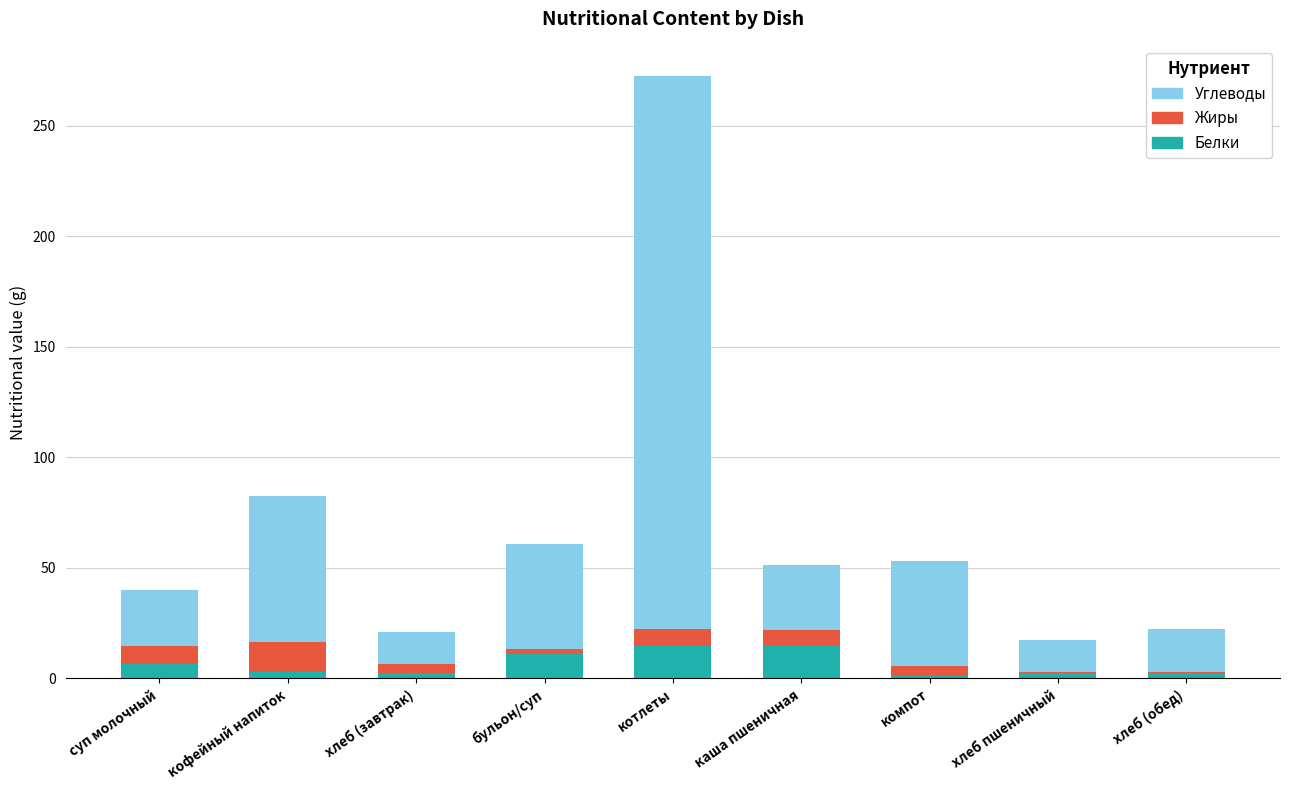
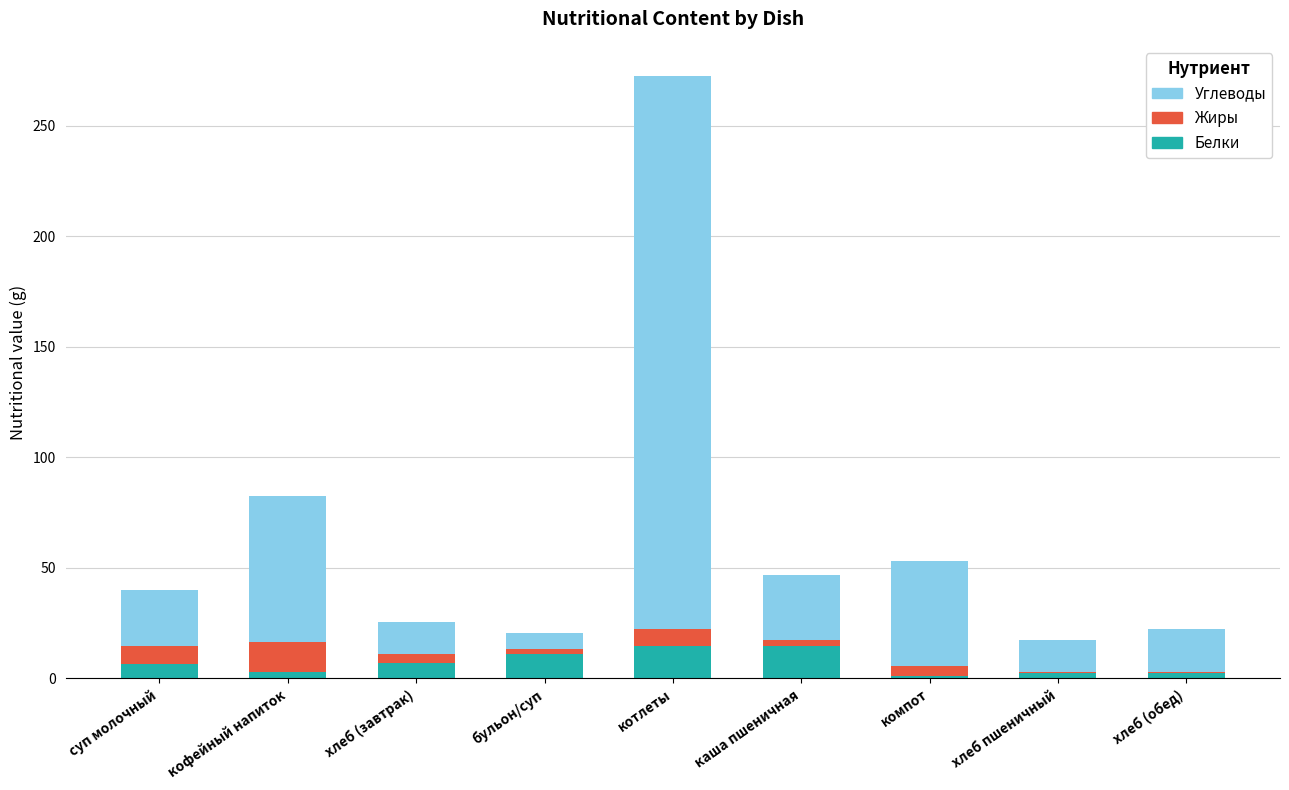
  {
    "Белки": {
      "суп молочный": 7,
      "кофейный напиток": 3,
-     "хлеб (завтрак)": 2,
+     "хлеб (завтрак)": 7,
      "бульон/суп": 11,
      "котлеты": 15,
      "каша пшеничная": 15,
      "компот": 1,
      "хлеб пшеничный": 2,
      "хлеб (обед)": 2
    },
    "Жиры": {
      "суп молочный": 8,
      "кофейный напиток": 14,
      "хлеб (завтрак)": 4,
      "бульон/суп": 2,
      "котлеты": 8,
-     "каша пшеничная": 7,
+     "каша пшеничная": 3,
      "компот": 5
    },
    "Углеводы": {
      "суп молочный": 26,
      "кофейный напиток": 66,
      "хлеб (завтрак)": 14,
-     "бульон/суп": 48,
+     "бульон/суп": 8,
      "котлеты": 250,
      "каша пшеничная": 29,
      "компот": 47,
      "хлеб пшеничный": 14,
      "хлеб (обед)": 20
    }
  }
